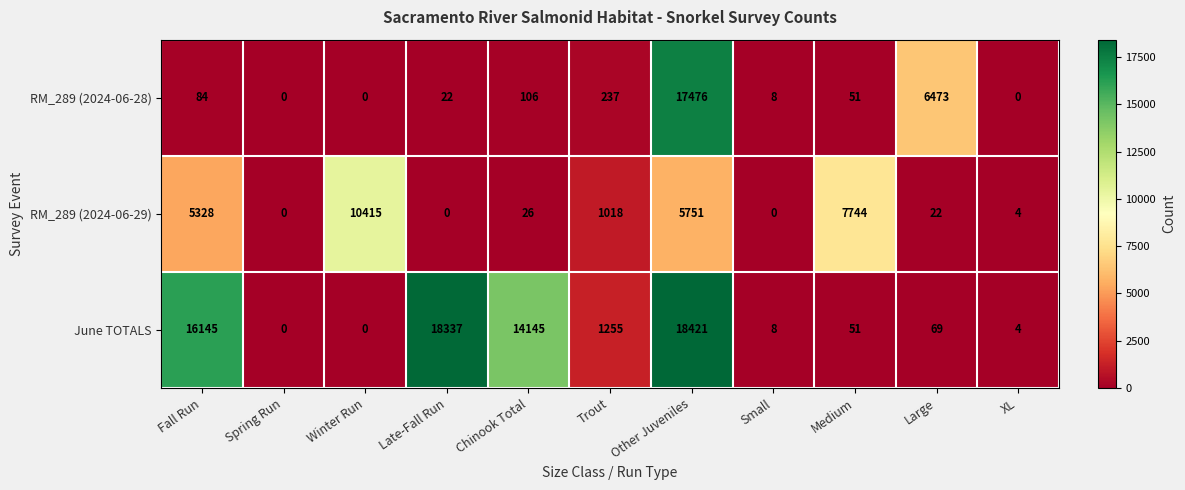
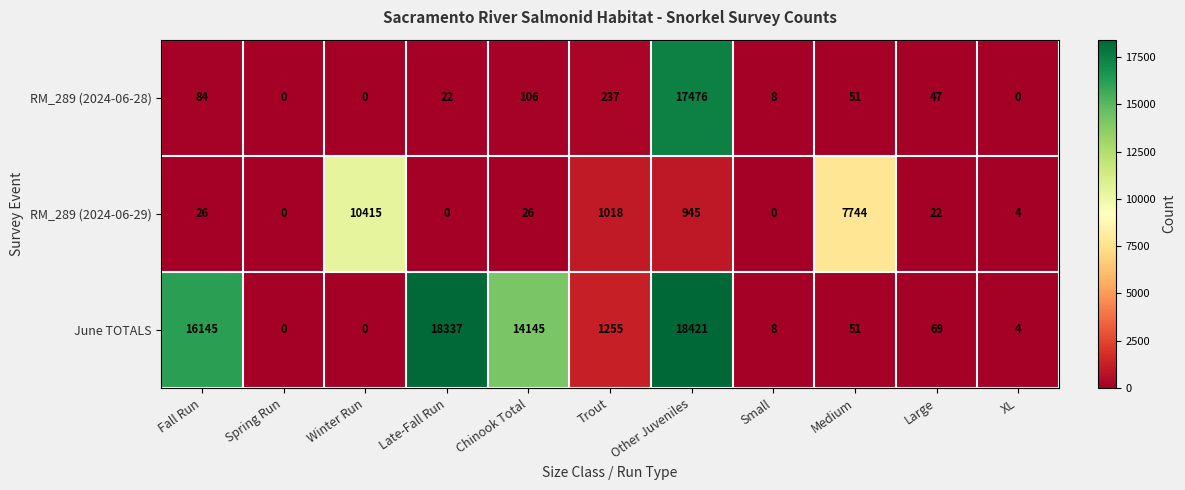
  {
    "RM_289 (2024-06-28)": {
      "Fall Run": 84,
      "Spring Run": 0,
      "Winter Run": 0,
      "Late-Fall Run": 22,
      "Chinook Total": 106,
      "Trout": 237,
      "Other Juveniles": 17476,
      "Small": 8,
      "Medium": 51,
-     "Large": 6473,
+     "Large": 47,
      "XL": 0
    },
    "RM_289 (2024-06-29)": {
-     "Fall Run": 5328,
+     "Fall Run": 26,
      "Spring Run": 0,
      "Winter Run": 10415,
      "Late-Fall Run": 0,
      "Chinook Total": 26,
      "Trout": 1018,
-     "Other Juveniles": 5751,
+     "Other Juveniles": 945,
      "Small": 0,
      "Medium": 7744,
      "Large": 22,
      "XL": 4
    },
    "June TOTALS": {
      "Fall Run": 16145,
      "Spring Run": 0,
      "Winter Run": 0,
      "Late-Fall Run": 18337,
      "Chinook Total": 14145,
      "Trout": 1255,
      "Other Juveniles": 18421,
      "Small": 8,
      "Medium": 51,
      "Large": 69,
      "XL": 4
    }
  }
